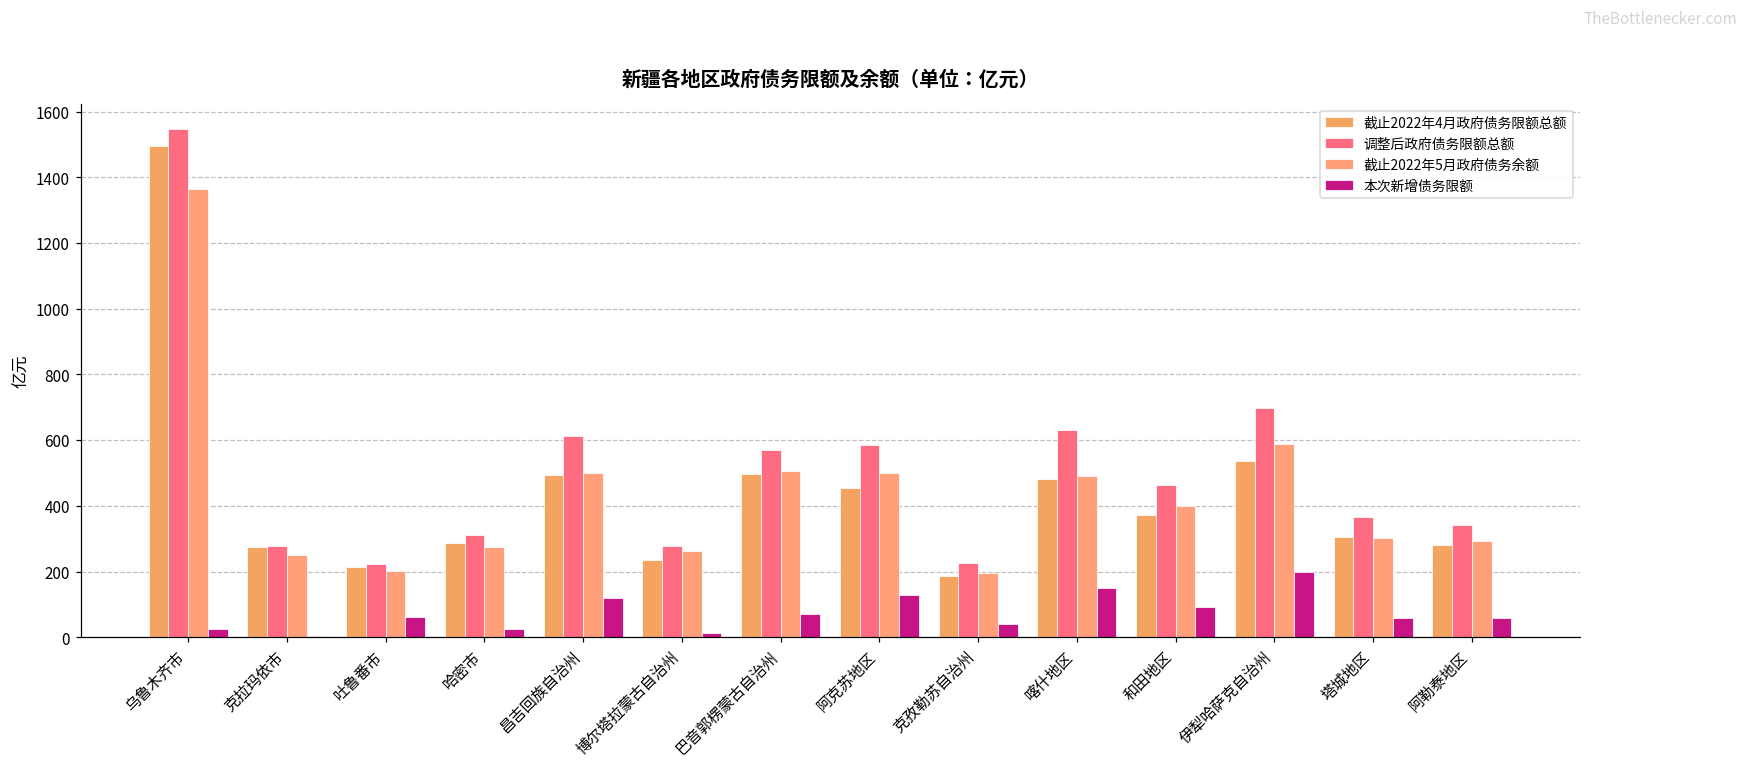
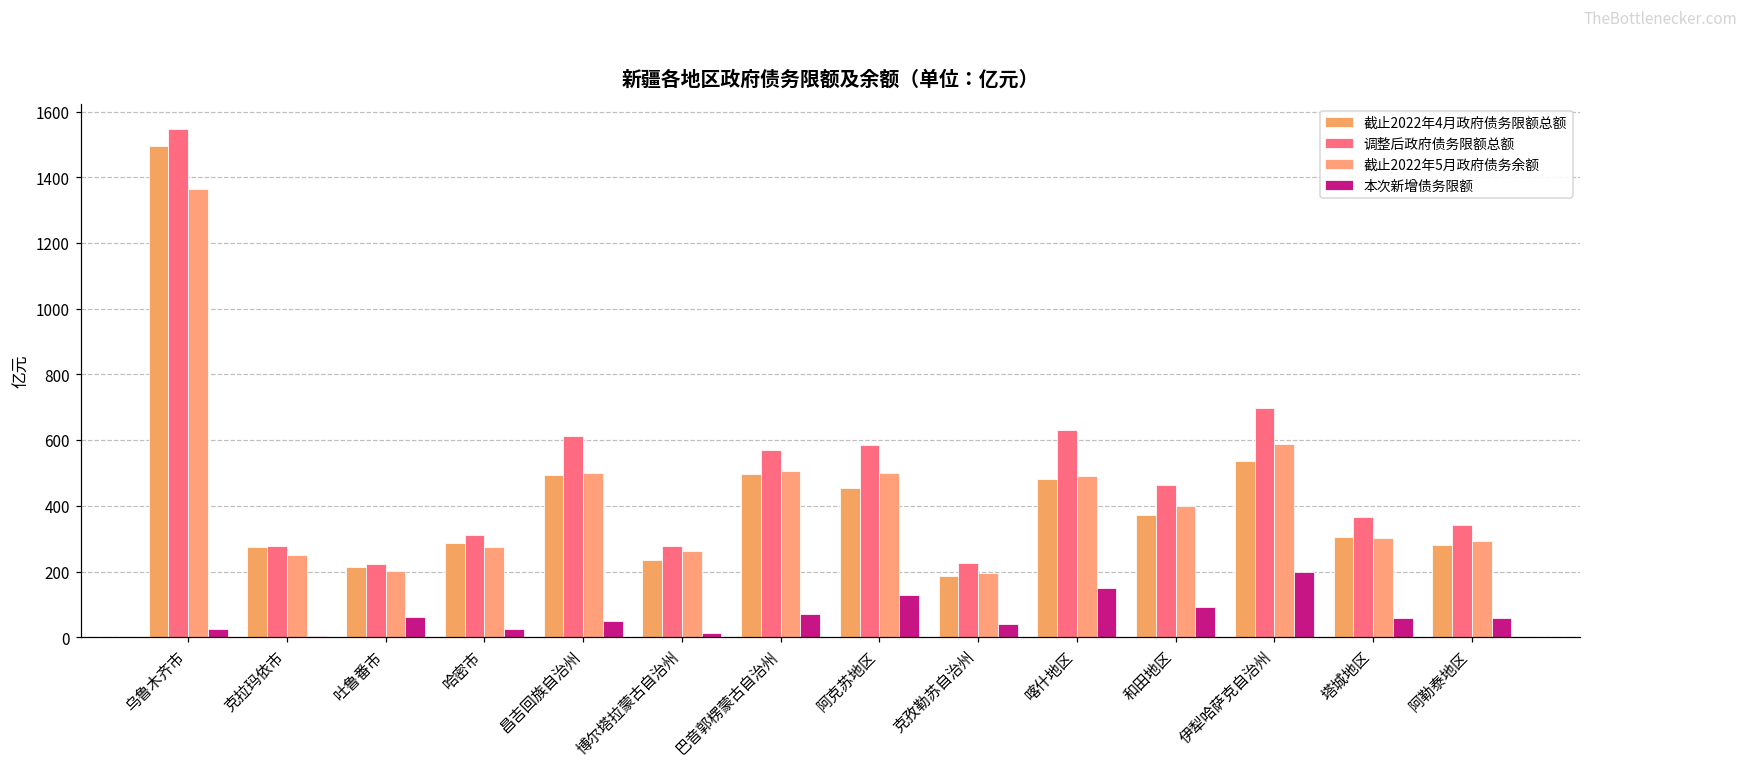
  {
    "本次新增债务限额": {
      "乌鲁木齐市": 20,
      "吐鲁番市": 60,
      "哈密市": 30,
-     "昌吉回族自治州": 120,
+     "昌吉回族自治州": 50,
      "博尔塔拉蒙古自治州": 10,
      "巴音郭楞蒙古自治州": 70,
      "阿克苏地区": 130,
      "克孜勒苏自治州": 40,
      "喀什地区": 150,
      "和田地区": 90,
      "伊犁哈萨克自治州": 200,
      "塔城地区": 60,
      "阿勒泰地区": 60
    }
  }
